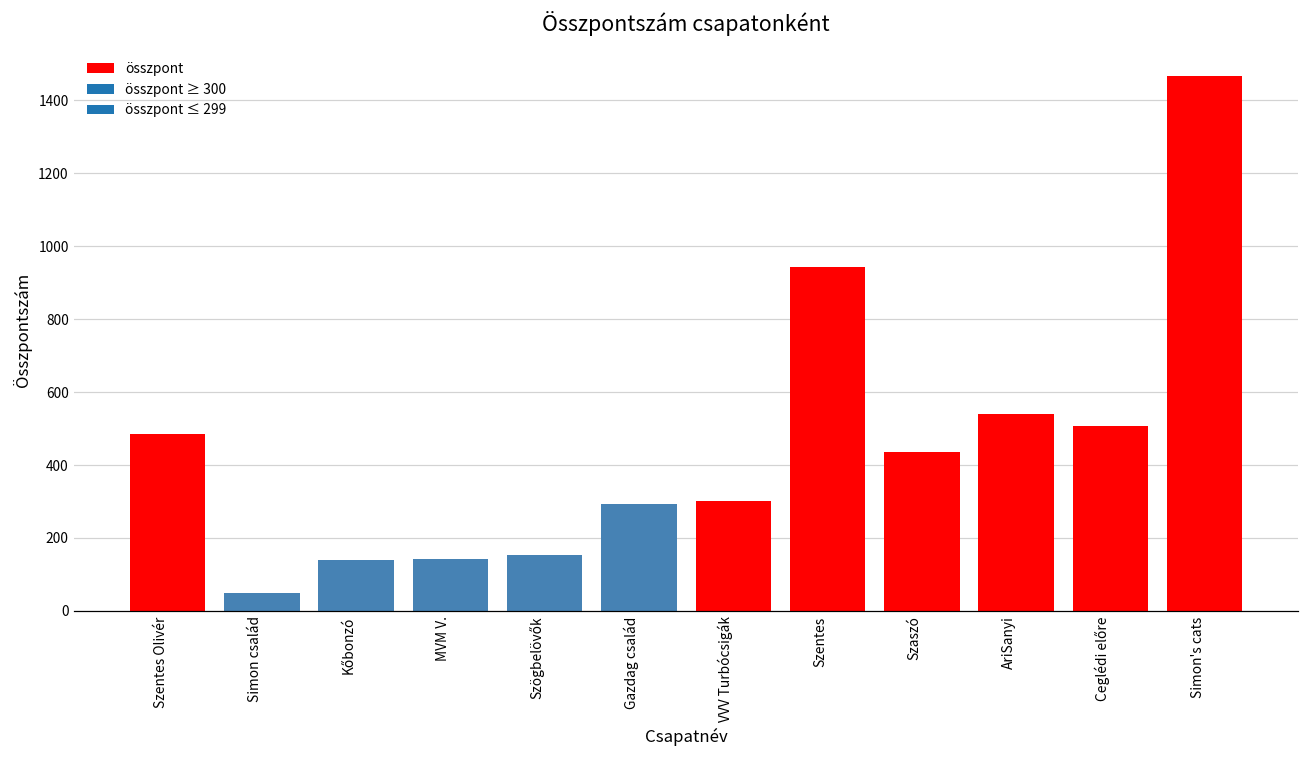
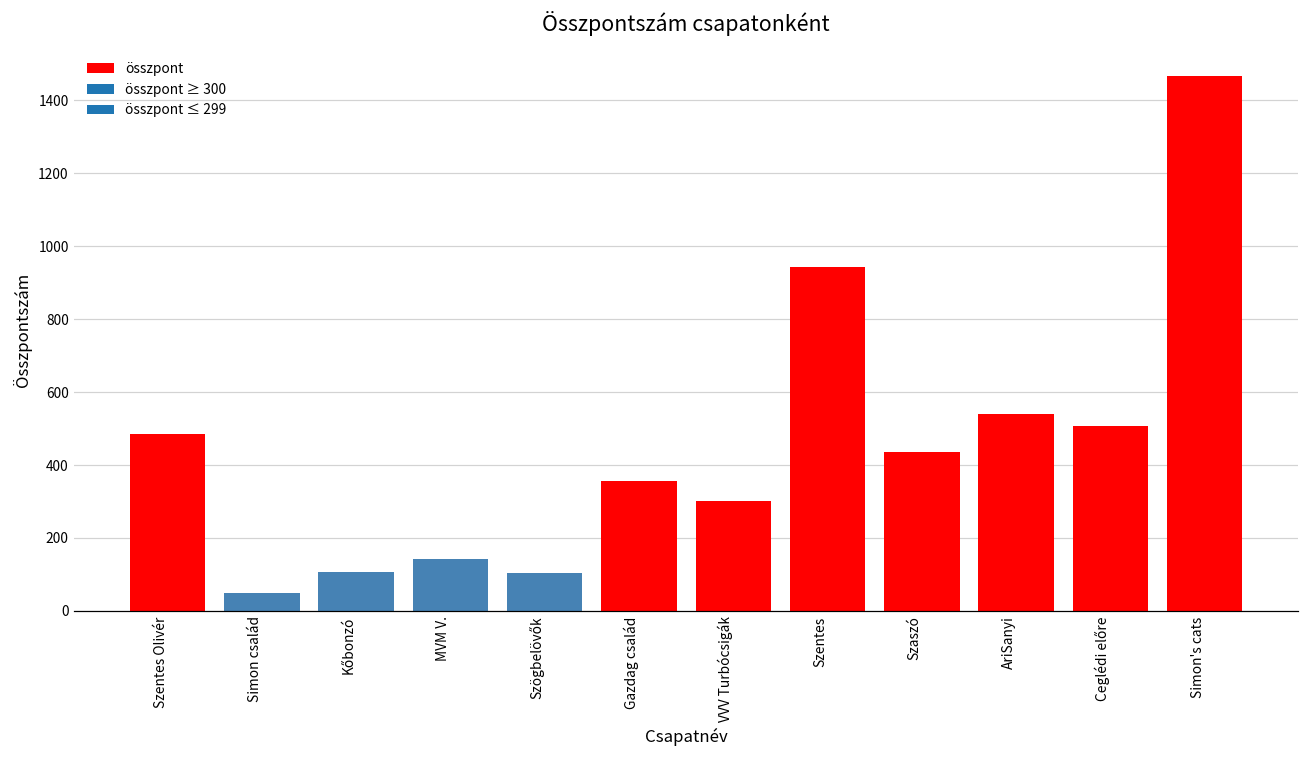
  {
    "Szentes Olivér": 490,
    "Simon család": 50,
-   "Kőbonzó": 140,
+   "Kőbonzó": 110,
    "MVM V.": 140,
-   "Szögbelövők": 150,
-   "Gazdag család": 290,
+   "Szögbelövők": 100,
+   "Gazdag család": 360,
    "VVV Turbócsigák": 300,
    "Szentes": 940,
    "Szaszó": 440,
    "AriSanyi": 540,
    "Ceglédi előre": 510,
    "Simon's cats": 1470
  }
